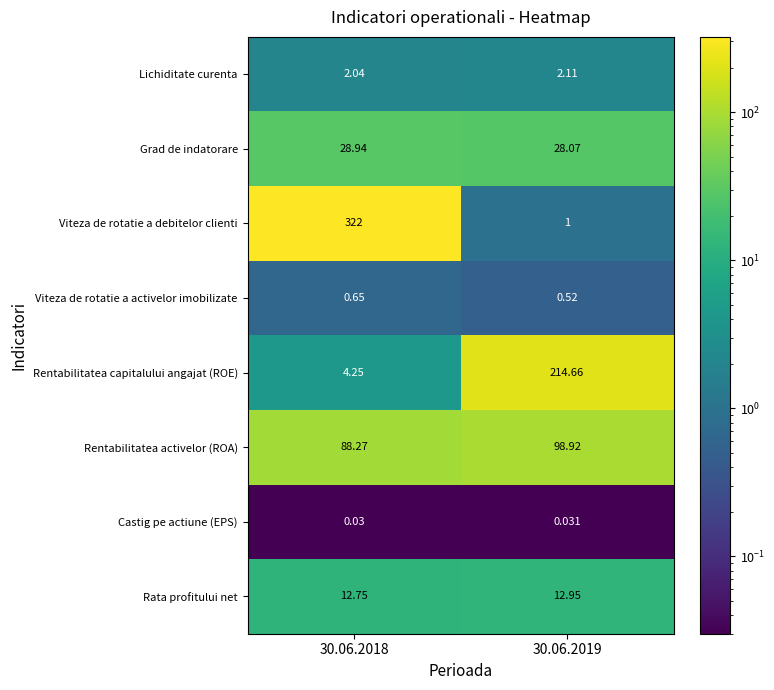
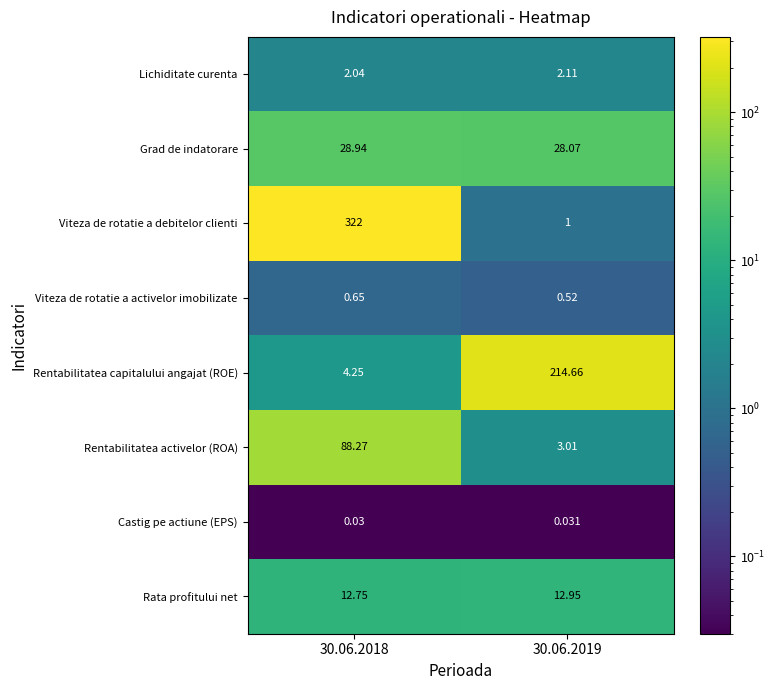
  {
    "Lichiditate curenta": {
      "30.06.2018": 2.04,
      "30.06.2019": 2.11
    },
    "Grad de indatorare": {
      "30.06.2018": 28.94,
      "30.06.2019": 28.07
    },
    "Viteza de rotatie a debitelor clienti": {
      "30.06.2018": 322,
      "30.06.2019": 1
    },
    "Viteza de rotatie a activelor imobilizate": {
      "30.06.2018": 0.65,
      "30.06.2019": 0.52
    },
    "Rentabilitatea capitalului angajat (ROE)": {
      "30.06.2018": 4.25,
      "30.06.2019": 214.66
    },
    "Rentabilitatea activelor (ROA)": {
      "30.06.2018": 88.27,
-     "30.06.2019": 98.92
+     "30.06.2019": 3.01
    },
    "Castig pe actiune (EPS)": {
      "30.06.2018": 0.03,
      "30.06.2019": 0.031
    },
    "Rata profitului net": {
      "30.06.2018": 12.75,
      "30.06.2019": 12.95
    }
  }
